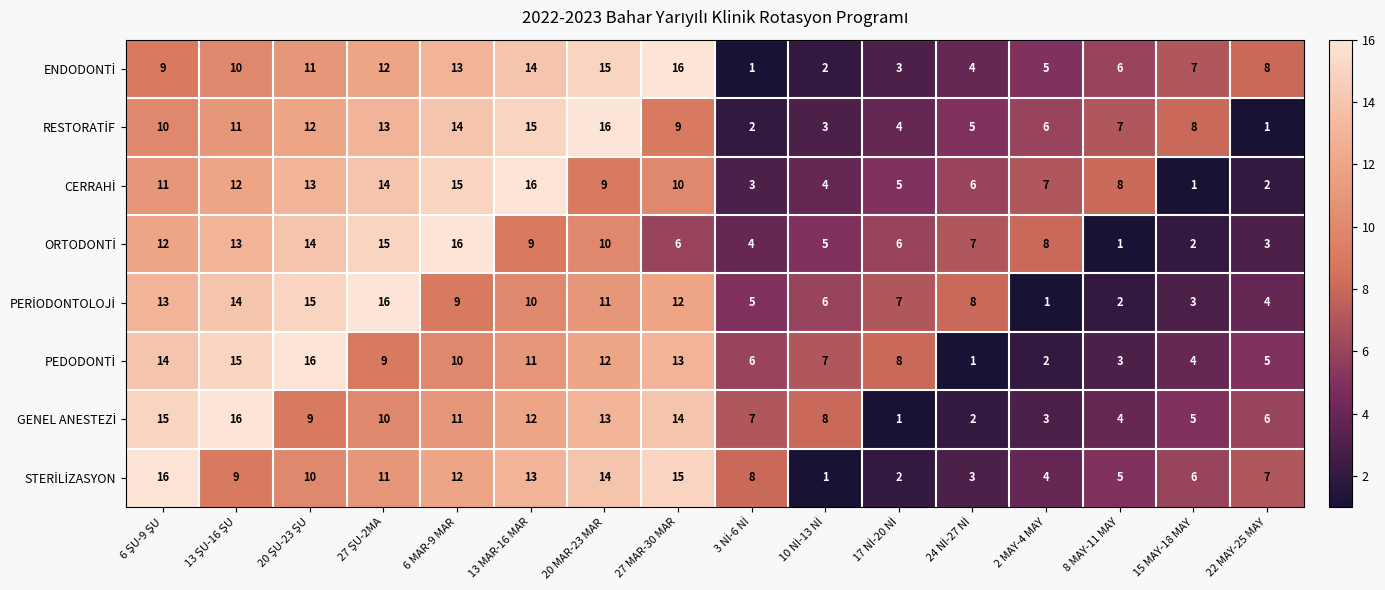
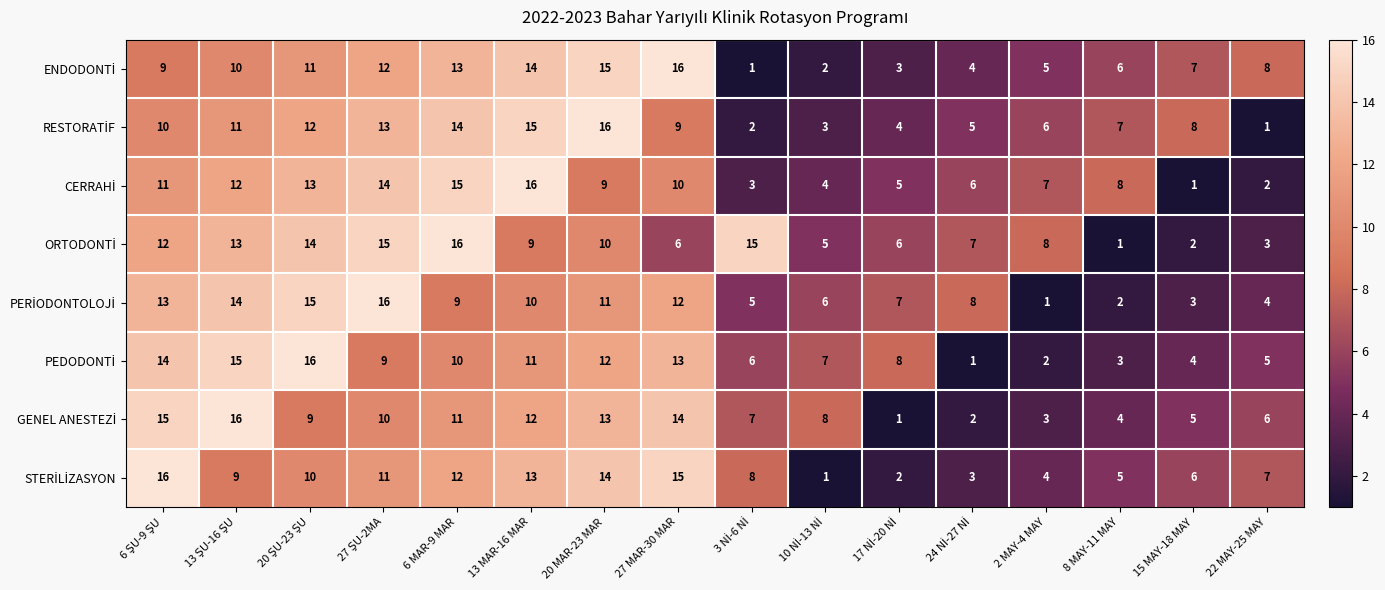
  {
    "ENDODONTİ": {
      "6 ŞU-9 ŞU": 9,
      "13 ŞU-16 ŞU": 10,
      "20 ŞU-23 ŞU": 11,
      "27 ŞU-2MA": 12,
      "6 MAR-9 MAR": 13,
      "13 MAR-16 MAR": 14,
      "20 MAR-23 MAR": 15,
      "27 MAR-30 MAR": 16,
      "3 Nİ-6 Nİ": 1,
      "10 Nİ-13 Nİ": 2,
      "17 Nİ-20 Nİ": 3,
      "24 Nİ-27 Nİ": 4,
      "2 MAY-4 MAY": 5,
      "8 MAY-11 MAY": 6,
      "15 MAY-18 MAY": 7,
      "22 MAY-25 MAY": 8
    },
    "RESTORATİF": {
      "6 ŞU-9 ŞU": 10,
      "13 ŞU-16 ŞU": 11,
      "20 ŞU-23 ŞU": 12,
      "27 ŞU-2MA": 13,
      "6 MAR-9 MAR": 14,
      "13 MAR-16 MAR": 15,
      "20 MAR-23 MAR": 16,
      "27 MAR-30 MAR": 9,
      "3 Nİ-6 Nİ": 2,
      "10 Nİ-13 Nİ": 3,
      "17 Nİ-20 Nİ": 4,
      "24 Nİ-27 Nİ": 5,
      "2 MAY-4 MAY": 6,
      "8 MAY-11 MAY": 7,
      "15 MAY-18 MAY": 8,
      "22 MAY-25 MAY": 1
    },
    "CERRAHİ": {
      "6 ŞU-9 ŞU": 11,
      "13 ŞU-16 ŞU": 12,
      "20 ŞU-23 ŞU": 13,
      "27 ŞU-2MA": 14,
      "6 MAR-9 MAR": 15,
      "13 MAR-16 MAR": 16,
      "20 MAR-23 MAR": 9,
      "27 MAR-30 MAR": 10,
      "3 Nİ-6 Nİ": 3,
      "10 Nİ-13 Nİ": 4,
      "17 Nİ-20 Nİ": 5,
      "24 Nİ-27 Nİ": 6,
      "2 MAY-4 MAY": 7,
      "8 MAY-11 MAY": 8,
      "15 MAY-18 MAY": 1,
      "22 MAY-25 MAY": 2
    },
    "ORTODONTİ": {
      "6 ŞU-9 ŞU": 12,
      "13 ŞU-16 ŞU": 13,
      "20 ŞU-23 ŞU": 14,
      "27 ŞU-2MA": 15,
      "6 MAR-9 MAR": 16,
      "13 MAR-16 MAR": 9,
      "20 MAR-23 MAR": 10,
      "27 MAR-30 MAR": 6,
-     "3 Nİ-6 Nİ": 4,
+     "3 Nİ-6 Nİ": 15,
      "10 Nİ-13 Nİ": 5,
      "17 Nİ-20 Nİ": 6,
      "24 Nİ-27 Nİ": 7,
      "2 MAY-4 MAY": 8,
      "8 MAY-11 MAY": 1,
      "15 MAY-18 MAY": 2,
      "22 MAY-25 MAY": 3
    },
    "PERİODONTOLOJİ": {
      "6 ŞU-9 ŞU": 13,
      "13 ŞU-16 ŞU": 14,
      "20 ŞU-23 ŞU": 15,
      "27 ŞU-2MA": 16,
      "6 MAR-9 MAR": 9,
      "13 MAR-16 MAR": 10,
      "20 MAR-23 MAR": 11,
      "27 MAR-30 MAR": 12,
      "3 Nİ-6 Nİ": 5,
      "10 Nİ-13 Nİ": 6,
      "17 Nİ-20 Nİ": 7,
      "24 Nİ-27 Nİ": 8,
      "2 MAY-4 MAY": 1,
      "8 MAY-11 MAY": 2,
      "15 MAY-18 MAY": 3,
      "22 MAY-25 MAY": 4
    },
    "PEDODONTİ": {
      "6 ŞU-9 ŞU": 14,
      "13 ŞU-16 ŞU": 15,
      "20 ŞU-23 ŞU": 16,
      "27 ŞU-2MA": 9,
      "6 MAR-9 MAR": 10,
      "13 MAR-16 MAR": 11,
      "20 MAR-23 MAR": 12,
      "27 MAR-30 MAR": 13,
      "3 Nİ-6 Nİ": 6,
      "10 Nİ-13 Nİ": 7,
      "17 Nİ-20 Nİ": 8,
      "24 Nİ-27 Nİ": 1,
      "2 MAY-4 MAY": 2,
      "8 MAY-11 MAY": 3,
      "15 MAY-18 MAY": 4,
      "22 MAY-25 MAY": 5
    },
    "GENEL ANESTEZİ": {
      "6 ŞU-9 ŞU": 15,
      "13 ŞU-16 ŞU": 16,
      "20 ŞU-23 ŞU": 9,
      "27 ŞU-2MA": 10,
      "6 MAR-9 MAR": 11,
      "13 MAR-16 MAR": 12,
      "20 MAR-23 MAR": 13,
      "27 MAR-30 MAR": 14,
      "3 Nİ-6 Nİ": 7,
      "10 Nİ-13 Nİ": 8,
      "17 Nİ-20 Nİ": 1,
      "24 Nİ-27 Nİ": 2,
      "2 MAY-4 MAY": 3,
      "8 MAY-11 MAY": 4,
      "15 MAY-18 MAY": 5,
      "22 MAY-25 MAY": 6
    },
    "STERİLİZASYON": {
      "6 ŞU-9 ŞU": 16,
      "13 ŞU-16 ŞU": 9,
      "20 ŞU-23 ŞU": 10,
      "27 ŞU-2MA": 11,
      "6 MAR-9 MAR": 12,
      "13 MAR-16 MAR": 13,
      "20 MAR-23 MAR": 14,
      "27 MAR-30 MAR": 15,
      "3 Nİ-6 Nİ": 8,
      "10 Nİ-13 Nİ": 1,
      "17 Nİ-20 Nİ": 2,
      "24 Nİ-27 Nİ": 3,
      "2 MAY-4 MAY": 4,
      "8 MAY-11 MAY": 5,
      "15 MAY-18 MAY": 6,
      "22 MAY-25 MAY": 7
    }
  }
